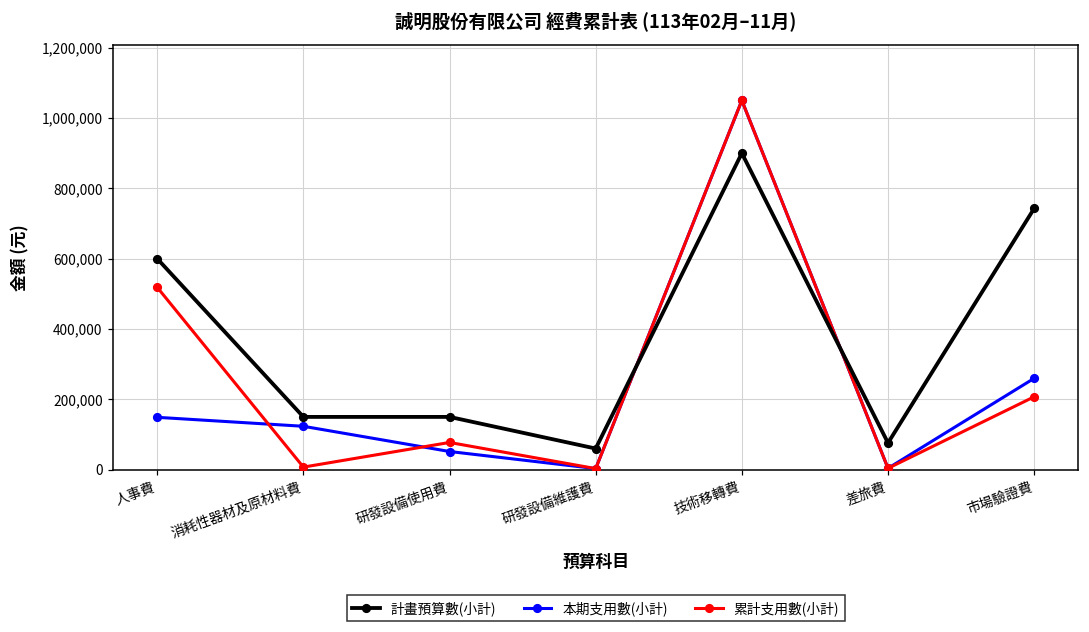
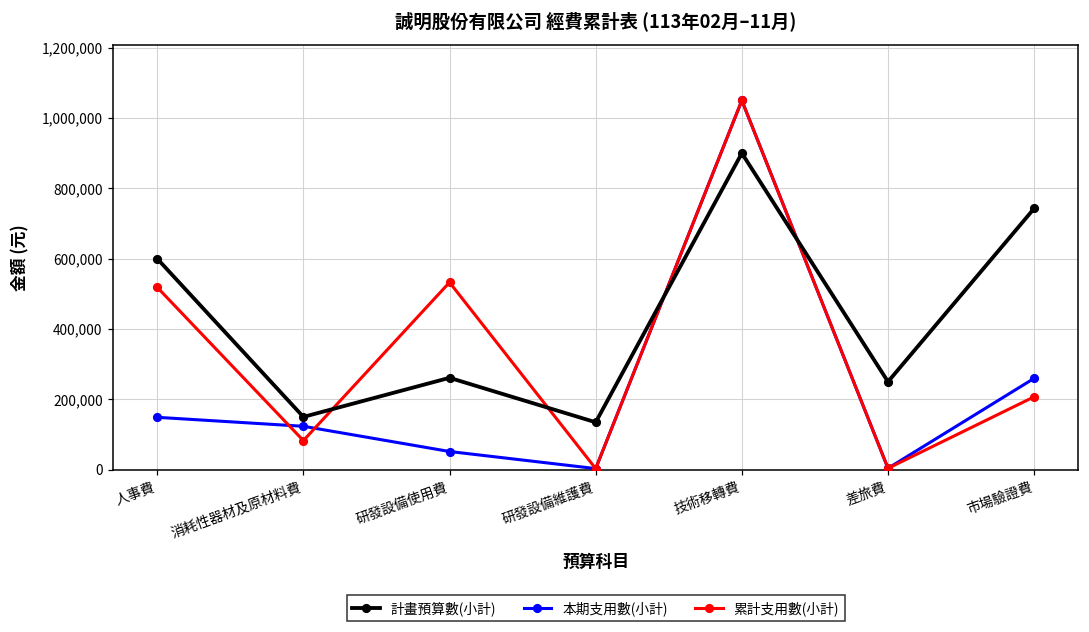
  {
    "計畫預算數(小計)": {
      "人事費": "600,000",
      "消耗性器材及原材料費": "150,000",
-     "研發設備使用費": "150,000",
-     "研發設備維護費": "60,000",
+     "研發設備使用費": "260,000",
+     "研發設備維護費": "130,000",
      "技術移轉費": "900,000",
-     "差旅費": "80,000",
+     "差旅費": "250,000",
      "市場驗證費": "740,000"
    },
    "本期支用數(小計)": {
      "人事費": "150,000",
      "消耗性器材及原材料費": "120,000",
      "研發設備使用費": "50,000",
      "市場驗證費": "260,000"
    },
    "累計支用數(小計)": {
      "人事費": "520,000",
-     "消耗性器材及原材料費": "10,000",
-     "研發設備使用費": "80,000",
+     "消耗性器材及原材料費": "80,000",
+     "研發設備使用費": "530,000",
      "市場驗證費": "210,000"
    }
  }
